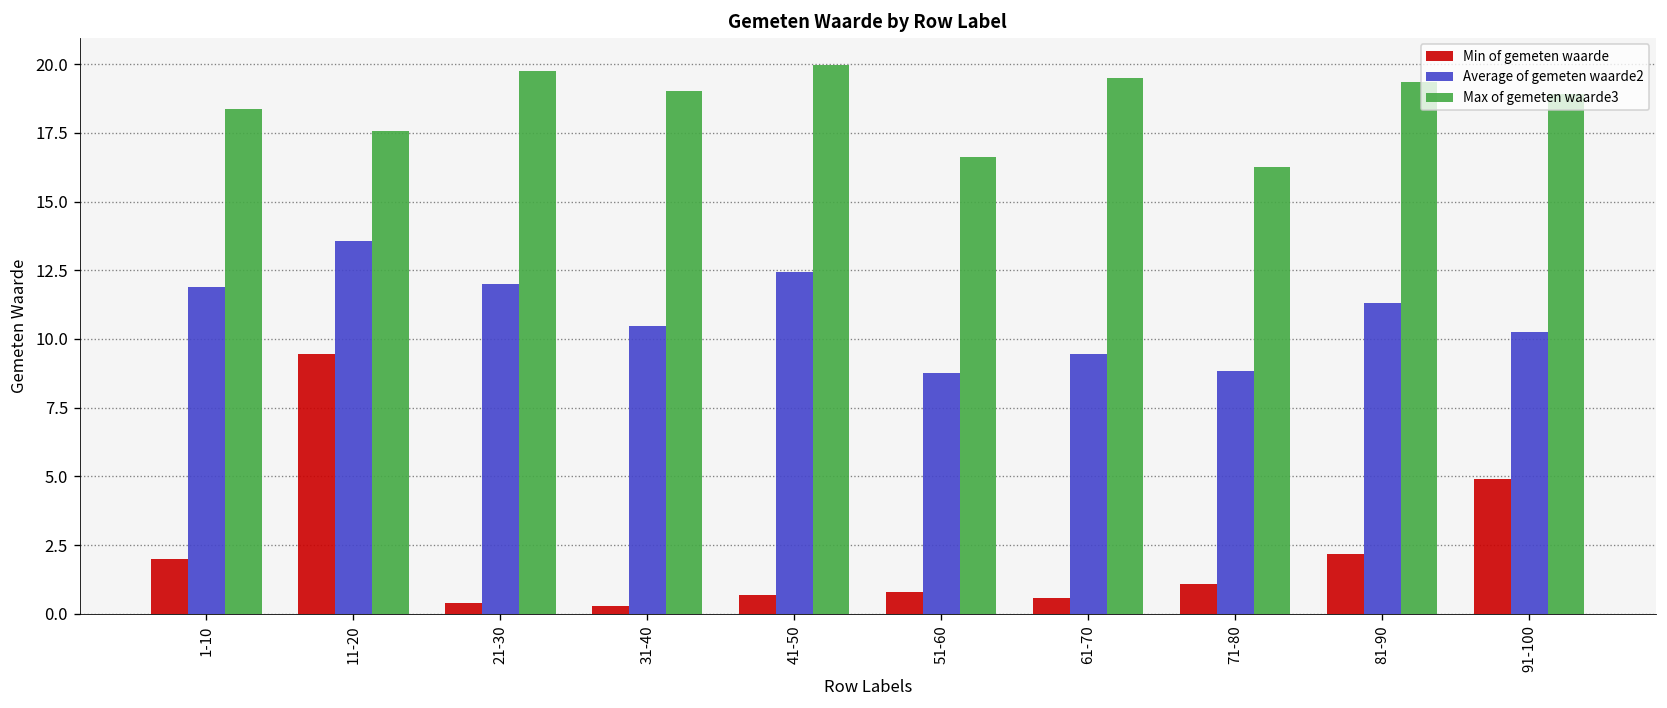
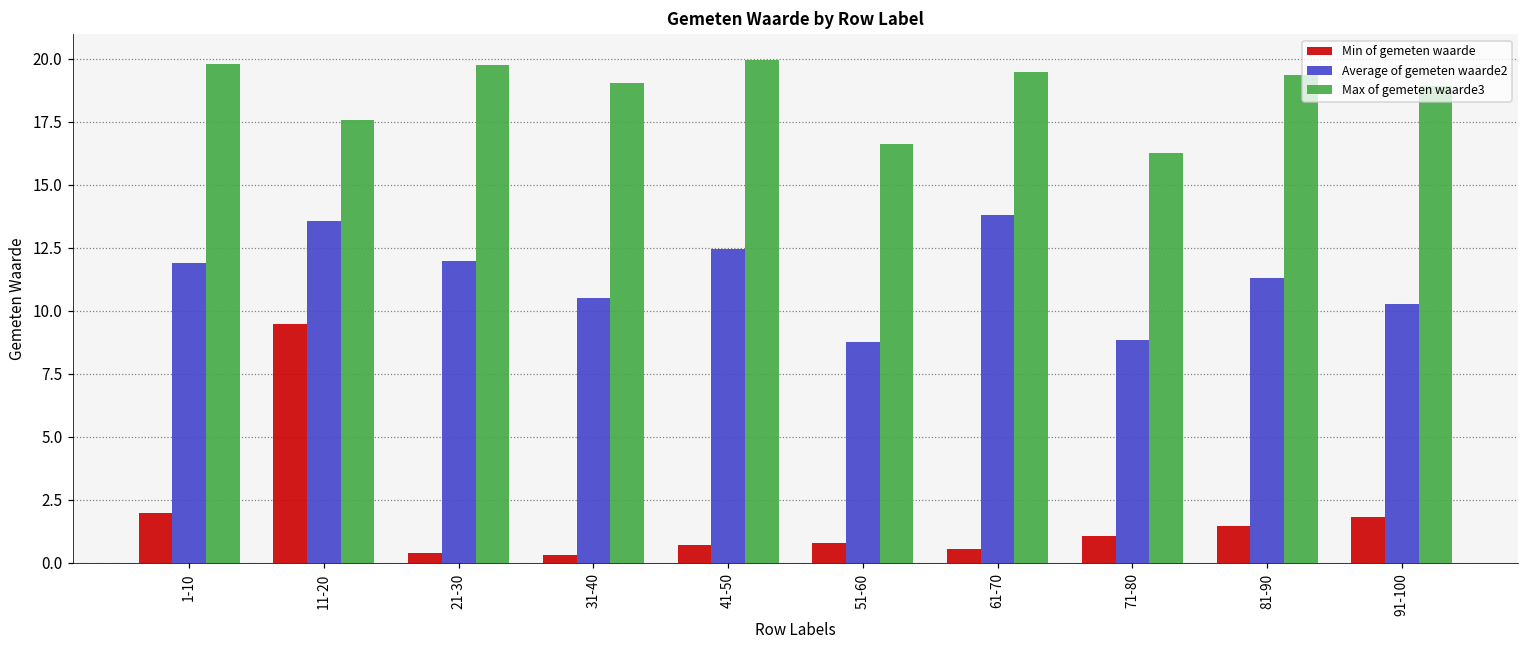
  {
    "Min of gemeten waarde": {
      "1-10": 2.0,
      "11-20": 9.5,
      "21-30": 0.4,
      "31-40": 0.3,
      "41-50": 0.7,
      "51-60": 0.8,
      "61-70": 0.6,
      "71-80": 1.1,
-     "81-90": 2.2,
-     "91-100": 4.9
+     "81-90": 1.4,
+     "91-100": 1.8
    },
    "Average of gemeten waarde2": {
      "1-10": 11.9,
      "11-20": 13.6,
      "21-30": 12.0,
      "31-40": 10.5,
      "41-50": 12.5,
      "51-60": 8.8,
-     "61-70": 9.5,
+     "61-70": 13.8,
      "71-80": 8.8,
      "81-90": 11.3,
      "91-100": 10.3
    },
    "Max of gemeten waarde3": {
-     "1-10": 18.4,
+     "1-10": 19.8,
      "11-20": 17.6,
      "21-30": 19.7,
      "31-40": 19.0,
      "41-50": 20.0,
      "51-60": 16.6,
      "61-70": 19.5,
      "71-80": 16.3,
      "81-90": 19.3
    }
  }
